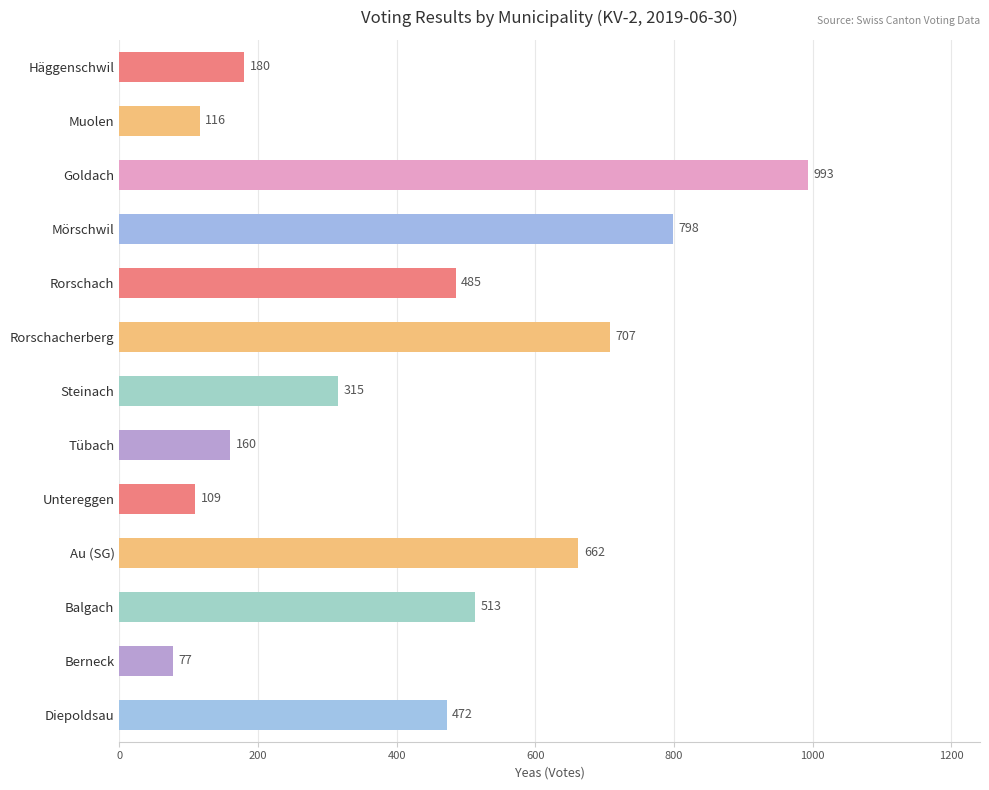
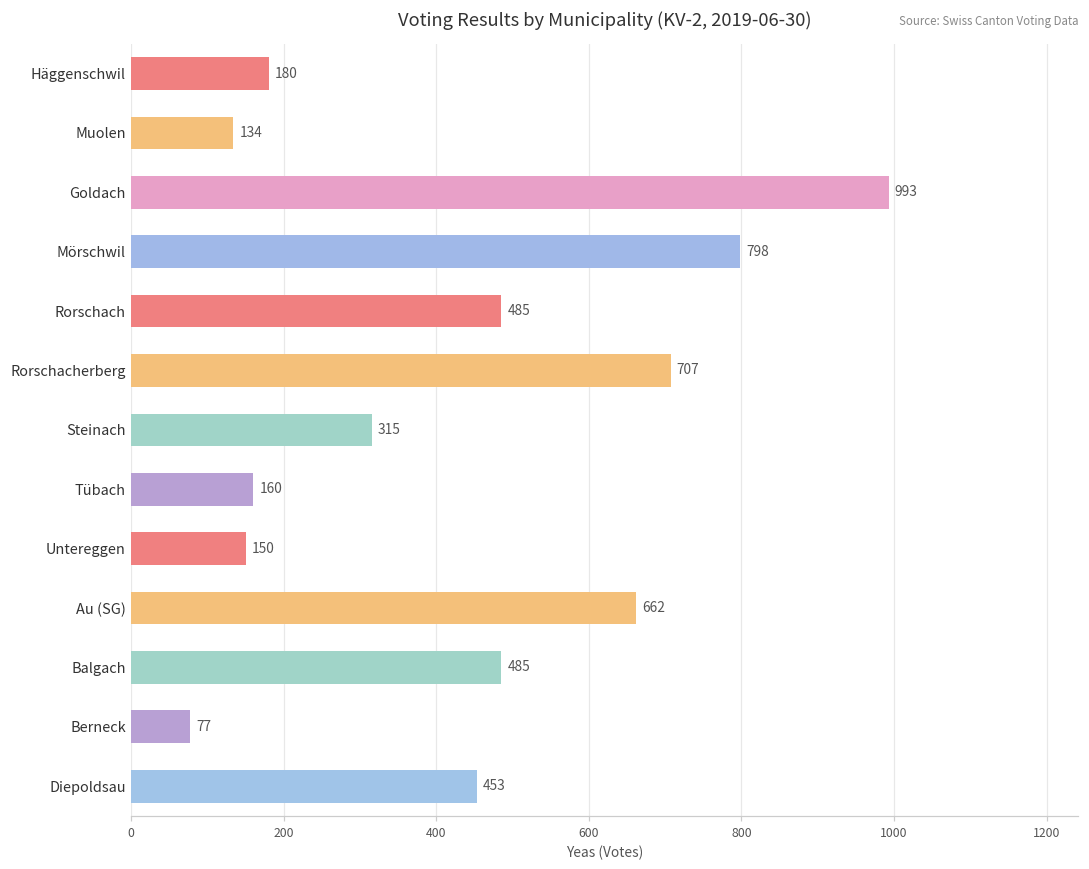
  {
    "Häggenschwil": 180,
-   "Muolen": 116,
+   "Muolen": 134,
    "Goldach": 993,
    "Mörschwil": 798,
    "Rorschach": 485,
    "Rorschacherberg": 707,
    "Steinach": 315,
    "Tübach": 160,
-   "Untereggen": 109,
+   "Untereggen": 150,
    "Au (SG)": 662,
-   "Balgach": 513,
+   "Balgach": 485,
    "Berneck": 77,
-   "Diepoldsau": 472
+   "Diepoldsau": 453
  }
